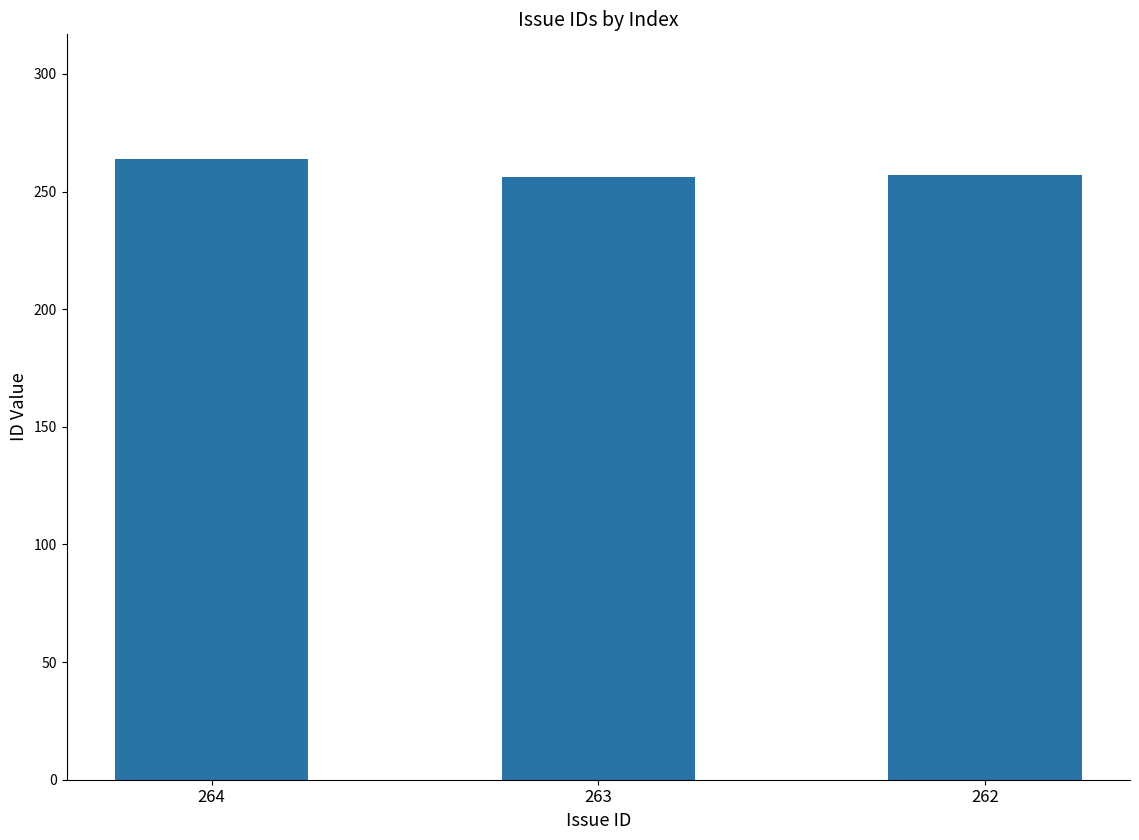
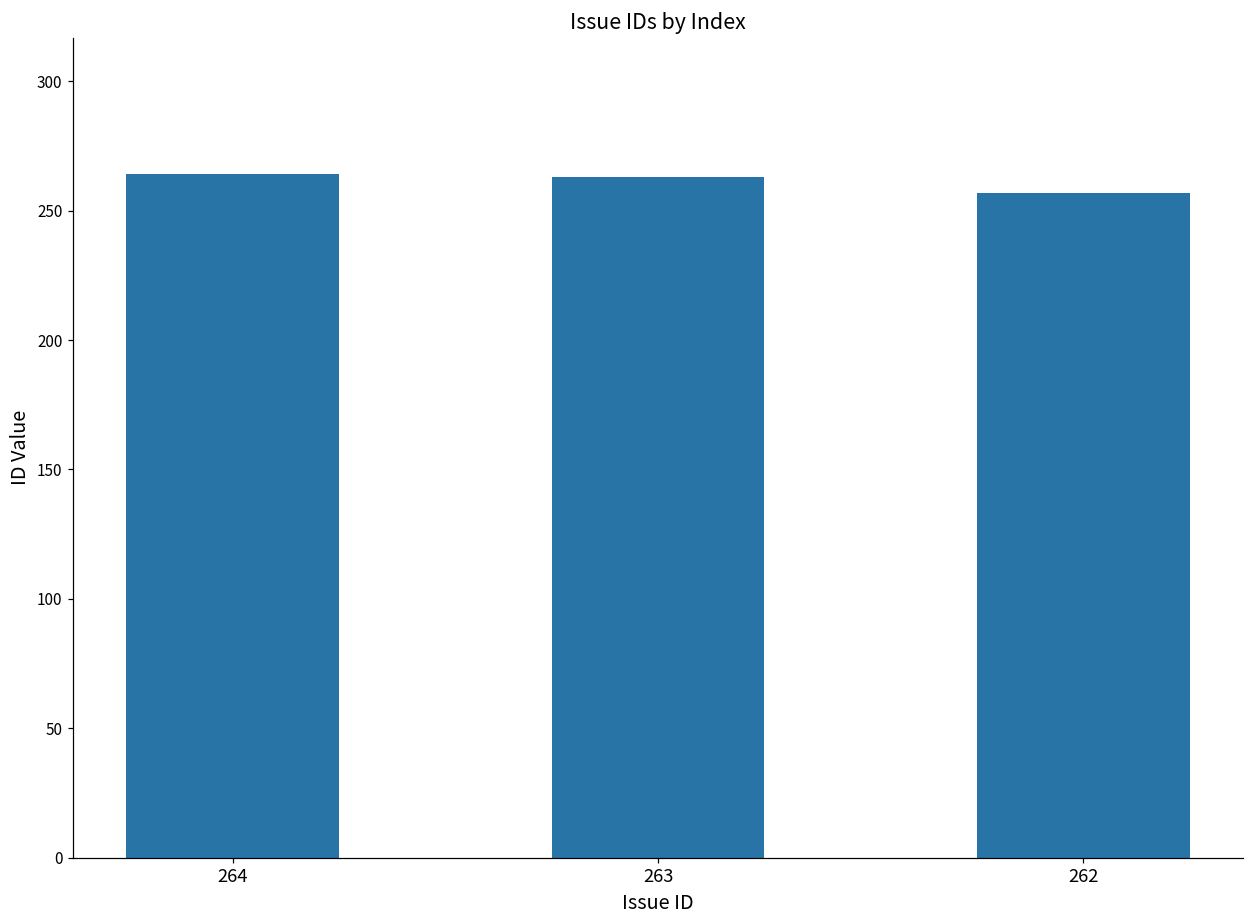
  {
    "264": 264,
-   "263": 256,
+   "263": 263,
    "262": 257
  }
